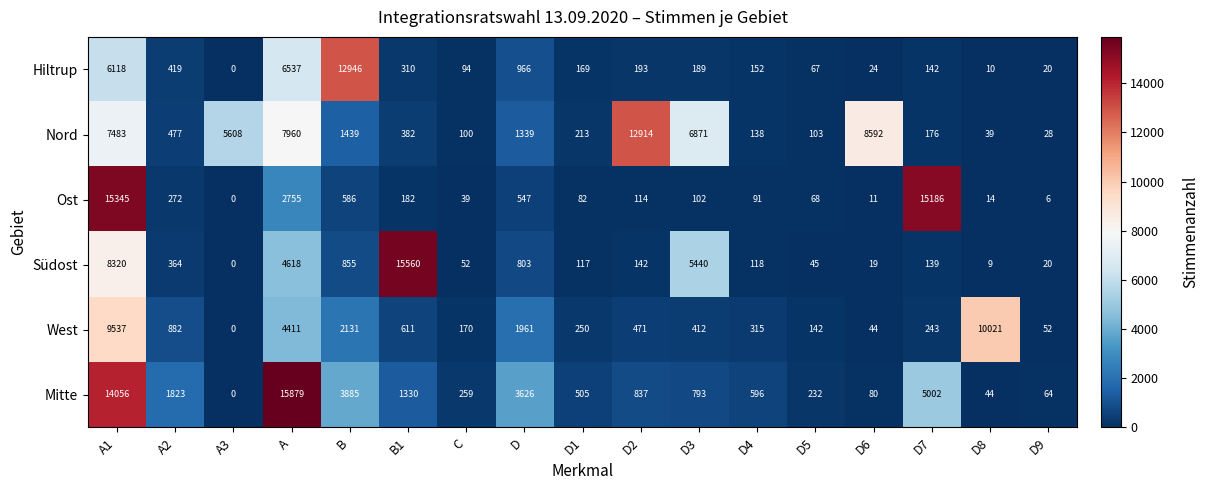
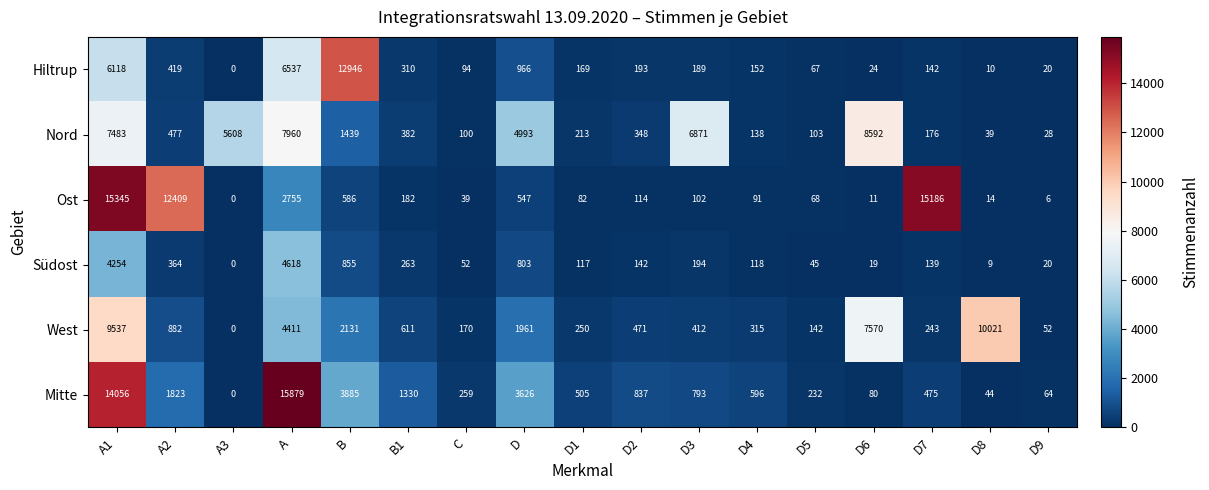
  {
    "Hiltrup": {
      "A1": 6118,
      "A2": 419,
      "A3": 0,
      "A": 6537,
      "B": 12946,
      "B1": 310,
      "C": 94,
      "D": 966,
      "D1": 169,
      "D2": 193,
      "D3": 189,
      "D4": 152,
      "D5": 67,
      "D6": 24,
      "D7": 142,
      "D8": 10,
      "D9": 20
    },
    "Nord": {
      "A1": 7483,
      "A2": 477,
      "A3": 5608,
      "A": 7960,
      "B": 1439,
      "B1": 382,
      "C": 100,
-     "D": 1339,
+     "D": 4993,
      "D1": 213,
-     "D2": 12914,
+     "D2": 348,
      "D3": 6871,
      "D4": 138,
      "D5": 103,
      "D6": 8592,
      "D7": 176,
      "D8": 39,
      "D9": 28
    },
    "Ost": {
      "A1": 15345,
-     "A2": 272,
+     "A2": 12409,
      "A3": 0,
      "A": 2755,
      "B": 586,
      "B1": 182,
      "C": 39,
      "D": 547,
      "D1": 82,
      "D2": 114,
      "D3": 102,
      "D4": 91,
      "D5": 68,
      "D6": 11,
      "D7": 15186,
      "D8": 14,
      "D9": 6
    },
    "Südost": {
-     "A1": 8320,
+     "A1": 4254,
      "A2": 364,
      "A3": 0,
      "A": 4618,
      "B": 855,
-     "B1": 15560,
+     "B1": 263,
      "C": 52,
      "D": 803,
      "D1": 117,
      "D2": 142,
-     "D3": 5440,
+     "D3": 194,
      "D4": 118,
      "D5": 45,
      "D6": 19,
      "D7": 139,
      "D8": 9,
      "D9": 20
    },
    "West": {
      "A1": 9537,
      "A2": 882,
      "A3": 0,
      "A": 4411,
      "B": 2131,
      "B1": 611,
      "C": 170,
      "D": 1961,
      "D1": 250,
      "D2": 471,
      "D3": 412,
      "D4": 315,
      "D5": 142,
-     "D6": 44,
+     "D6": 7570,
      "D7": 243,
      "D8": 10021,
      "D9": 52
    },
    "Mitte": {
      "A1": 14056,
      "A2": 1823,
      "A3": 0,
      "A": 15879,
      "B": 3885,
      "B1": 1330,
      "C": 259,
      "D": 3626,
      "D1": 505,
      "D2": 837,
      "D3": 793,
      "D4": 596,
      "D5": 232,
      "D6": 80,
-     "D7": 5002,
+     "D7": 475,
      "D8": 44,
      "D9": 64
    }
  }
